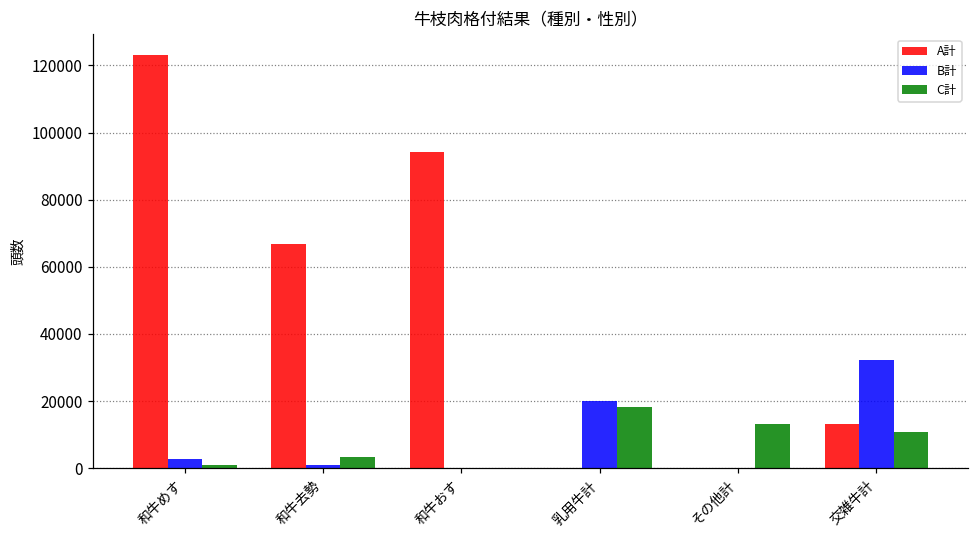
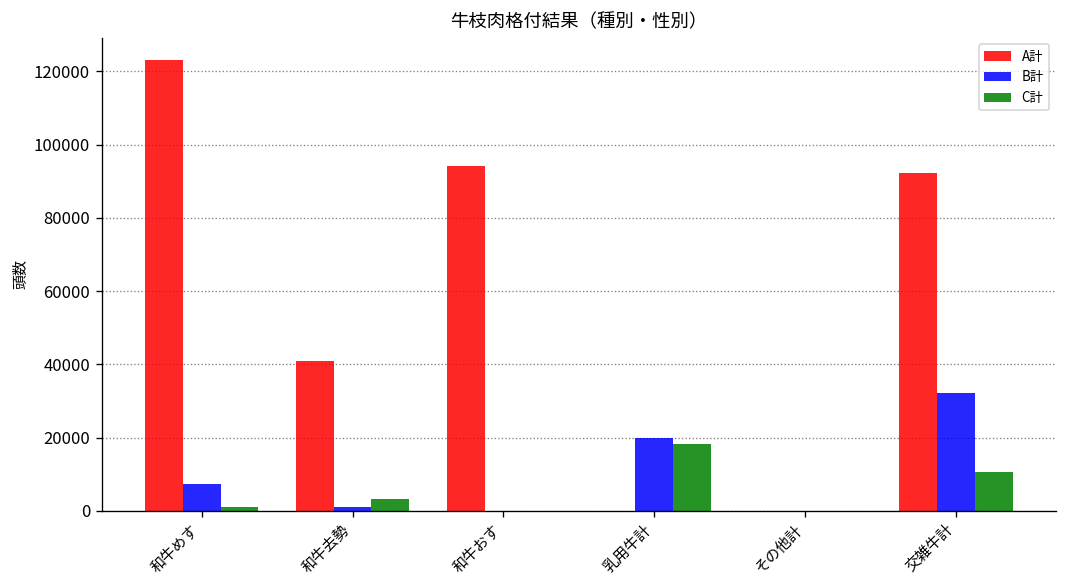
  {
    "A計": {
      "和牛めす": 123000,
-     "和牛去勢": 67000,
+     "和牛去勢": 41000,
      "和牛おす": 94000,
-     "交雑牛計": 13000
+     "交雑牛計": 92000
    },
    "B計": {
-     "和牛めす": 3000,
+     "和牛めす": 7000,
      "和牛去勢": 1000,
      "乳用牛計": 20000,
      "交雑牛計": 32000
    },
    "C計": {
      "和牛めす": 1000,
      "和牛去勢": 3000,
      "乳用牛計": 18000,
-     "その他計": 13000,
+     "その他計": 0,
      "交雑牛計": 11000
    }
  }
